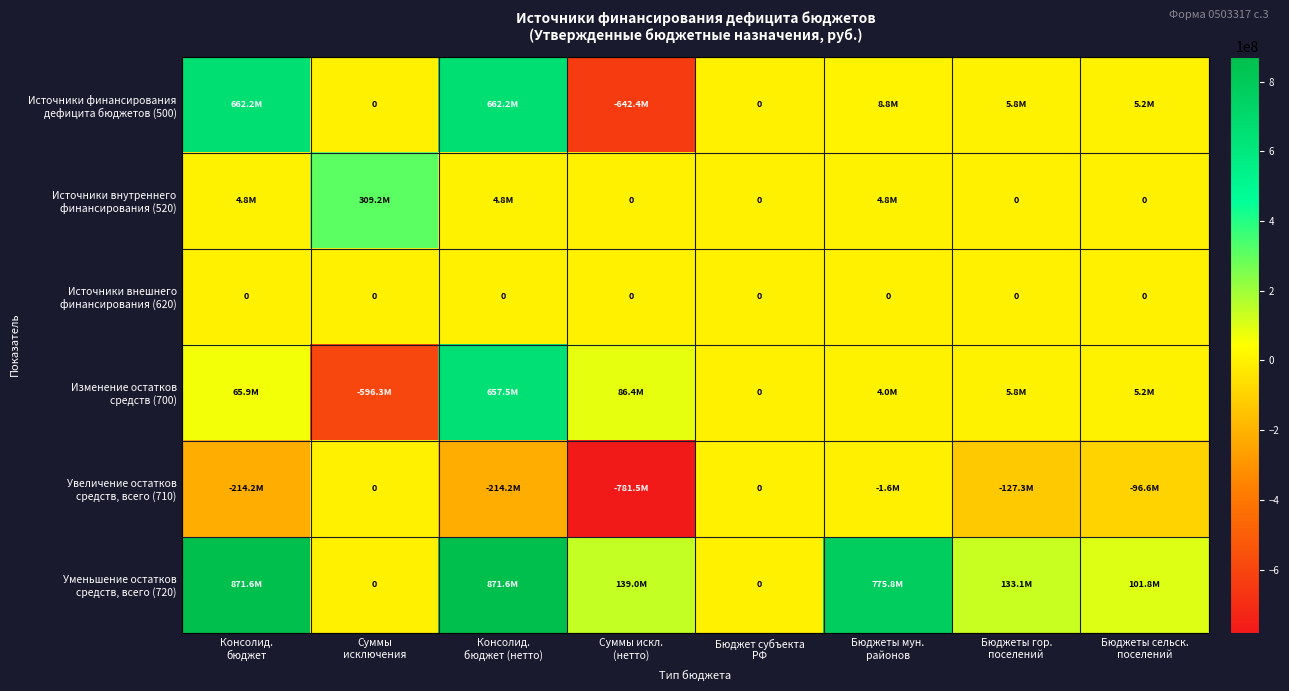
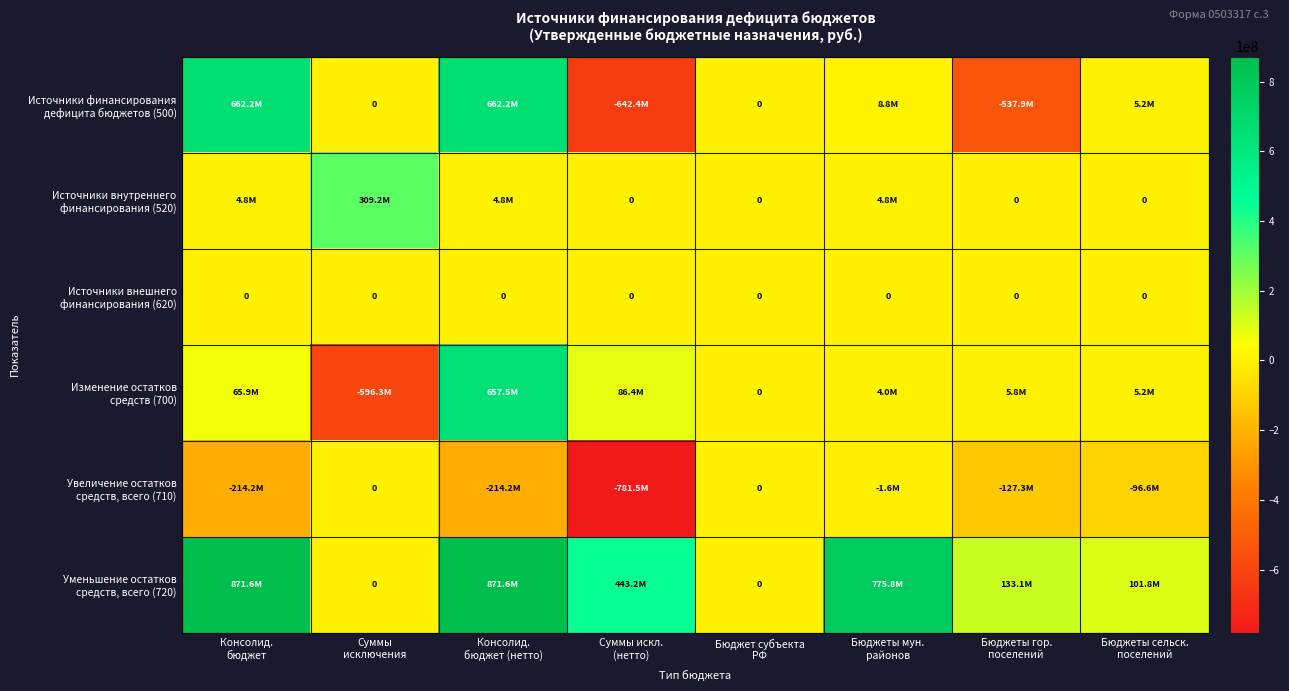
  {
    "Источники финансирования дефицита бюджетов (500)": {
      "Консолид. бюджет": "662.2M",
      "Суммы исключения": "0",
      "Консолид. бюджет (нетто)": "662.2M",
      "Суммы искл. (нетто)": "-642.4M",
      "Бюджет субъекта РФ": "0",
      "Бюджеты мун. районов": "8.8M",
-     "Бюджеты гор. поселений": "5.8M",
+     "Бюджеты гор. поселений": "-537.9M",
      "Бюджеты сельск. поселений": "5.2M"
    },
    "Источники внутреннего финансирования (520)": {
      "Консолид. бюджет": "4.8M",
      "Суммы исключения": "309.2M",
      "Консолид. бюджет (нетто)": "4.8M",
      "Суммы искл. (нетто)": "0",
      "Бюджет субъекта РФ": "0",
      "Бюджеты мун. районов": "4.8M",
      "Бюджеты гор. поселений": "0",
      "Бюджеты сельск. поселений": "0"
    },
    "Источники внешнего финансирования (620)": {
      "Консолид. бюджет": "0",
      "Суммы исключения": "0",
      "Консолид. бюджет (нетто)": "0",
      "Суммы искл. (нетто)": "0",
      "Бюджет субъекта РФ": "0",
      "Бюджеты мун. районов": "0",
      "Бюджеты гор. поселений": "0",
      "Бюджеты сельск. поселений": "0"
    },
    "Изменение остатков средств (700)": {
      "Консолид. бюджет": "65.9M",
      "Суммы исключения": "-596.3M",
      "Консолид. бюджет (нетто)": "657.5M",
      "Суммы искл. (нетто)": "86.4M",
      "Бюджет субъекта РФ": "0",
      "Бюджеты мун. районов": "4.0M",
      "Бюджеты гор. поселений": "5.8M",
      "Бюджеты сельск. поселений": "5.2M"
    },
    "Увеличение остатков средств, всего (710)": {
      "Консолид. бюджет": "-214.2M",
      "Суммы исключения": "0",
      "Консолид. бюджет (нетто)": "-214.2M",
      "Суммы искл. (нетто)": "-781.5M",
      "Бюджет субъекта РФ": "0",
      "Бюджеты мун. районов": "-1.6M",
      "Бюджеты гор. поселений": "-127.3M",
      "Бюджеты сельск. поселений": "-96.6M"
    },
    "Уменьшение остатков средств, всего (720)": {
      "Консолид. бюджет": "871.6M",
      "Суммы исключения": "0",
      "Консолид. бюджет (нетто)": "871.6M",
-     "Суммы искл. (нетто)": "139.0M",
+     "Суммы искл. (нетто)": "443.2M",
      "Бюджет субъекта РФ": "0",
      "Бюджеты мун. районов": "775.8M",
      "Бюджеты гор. поселений": "133.1M",
      "Бюджеты сельск. поселений": "101.8M"
    }
  }
